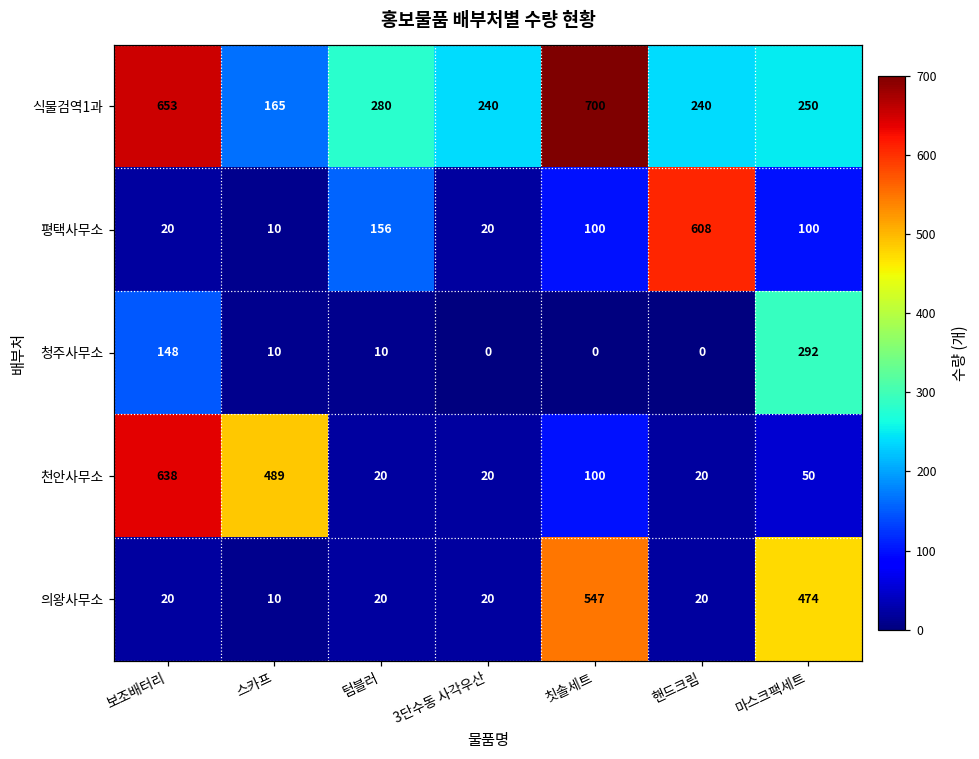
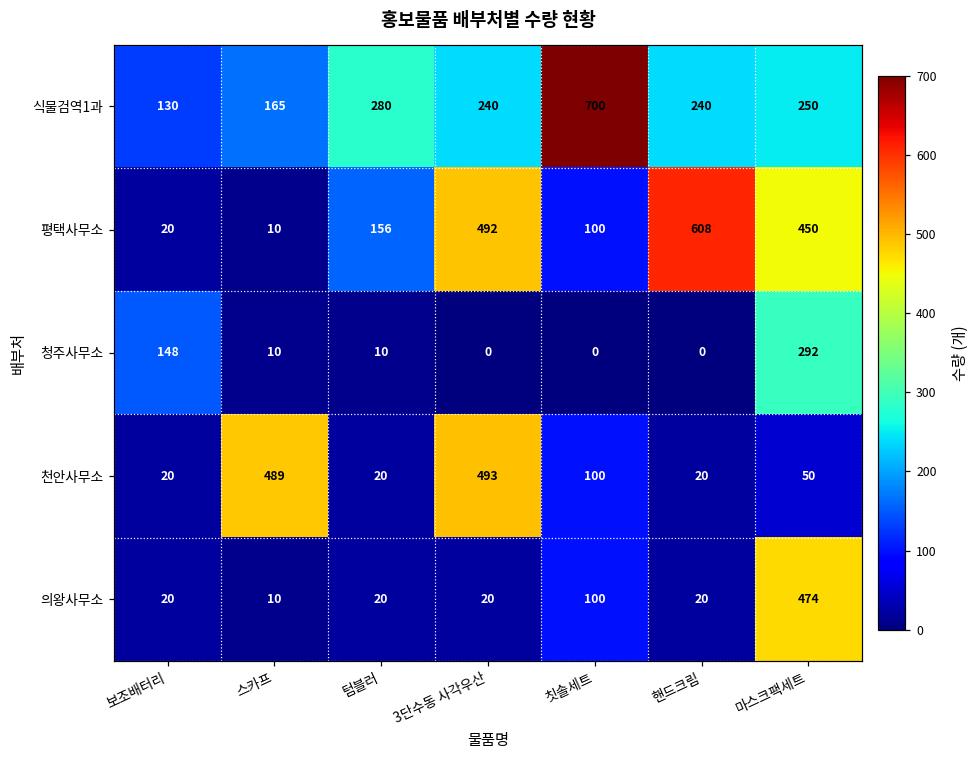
  {
    "식물검역1과": {
-     "보조배터리": 653,
+     "보조배터리": 130,
      "스카프": 165,
      "텀블러": 280,
      "3단수동 사각우산": 240,
      "칫솔세트": 700,
      "핸드크림": 240,
      "마스크팩세트": 250
    },
    "평택사무소": {
      "보조배터리": 20,
      "스카프": 10,
      "텀블러": 156,
-     "3단수동 사각우산": 20,
+     "3단수동 사각우산": 492,
      "칫솔세트": 100,
      "핸드크림": 608,
-     "마스크팩세트": 100
+     "마스크팩세트": 450
    },
    "청주사무소": {
      "보조배터리": 148,
      "스카프": 10,
      "텀블러": 10,
      "3단수동 사각우산": 0,
      "칫솔세트": 0,
      "핸드크림": 0,
      "마스크팩세트": 292
    },
    "천안사무소": {
-     "보조배터리": 638,
+     "보조배터리": 20,
      "스카프": 489,
      "텀블러": 20,
-     "3단수동 사각우산": 20,
+     "3단수동 사각우산": 493,
      "칫솔세트": 100,
      "핸드크림": 20,
      "마스크팩세트": 50
    },
    "의왕사무소": {
      "보조배터리": 20,
      "스카프": 10,
      "텀블러": 20,
      "3단수동 사각우산": 20,
-     "칫솔세트": 547,
+     "칫솔세트": 100,
      "핸드크림": 20,
      "마스크팩세트": 474
    }
  }
